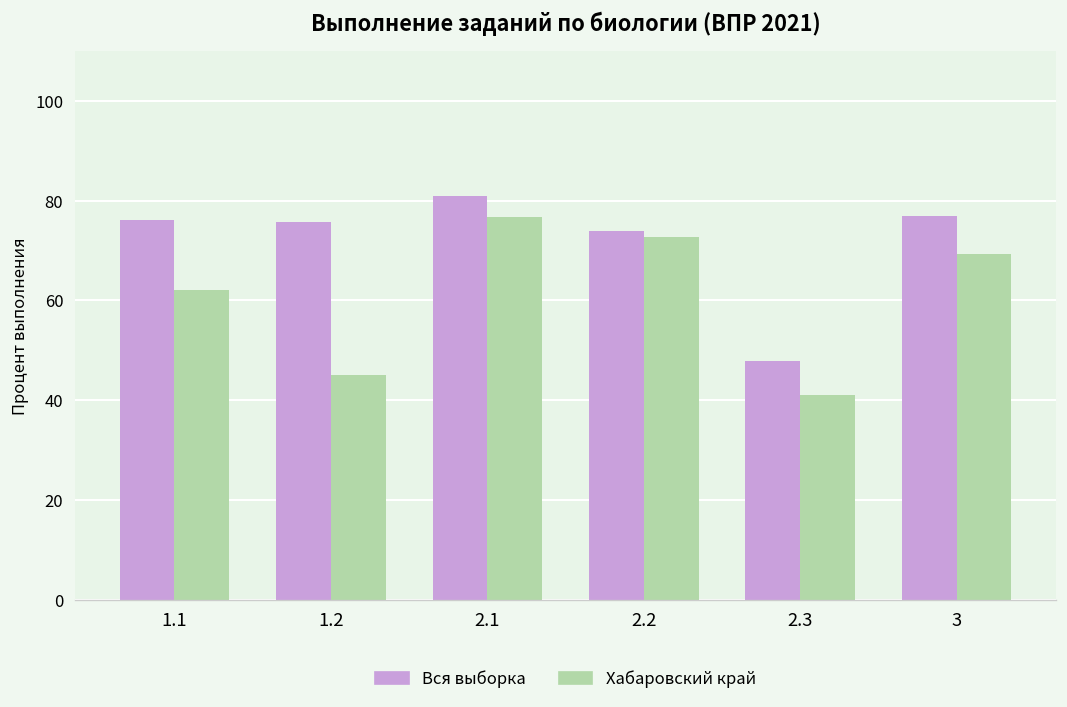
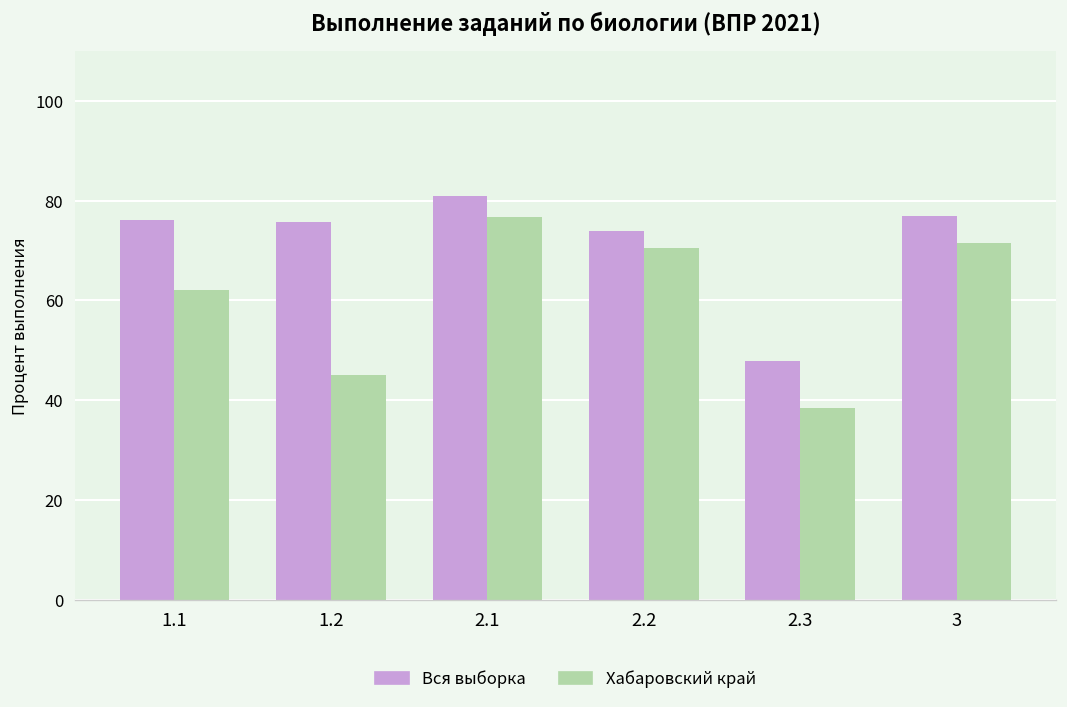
  {
    "Вся выборка": {
      "1.1": 76,
      "1.2": 76,
      "2.1": 81,
      "2.2": 74,
      "2.3": 48,
      "3": 77
    },
    "Хабаровский край": {
      "1.1": 62,
      "1.2": 45,
      "2.1": 77,
-     "2.2": 73,
-     "2.3": 41,
-     "3": 69
+     "2.2": 71,
+     "2.3": 38,
+     "3": 72
    }
  }
